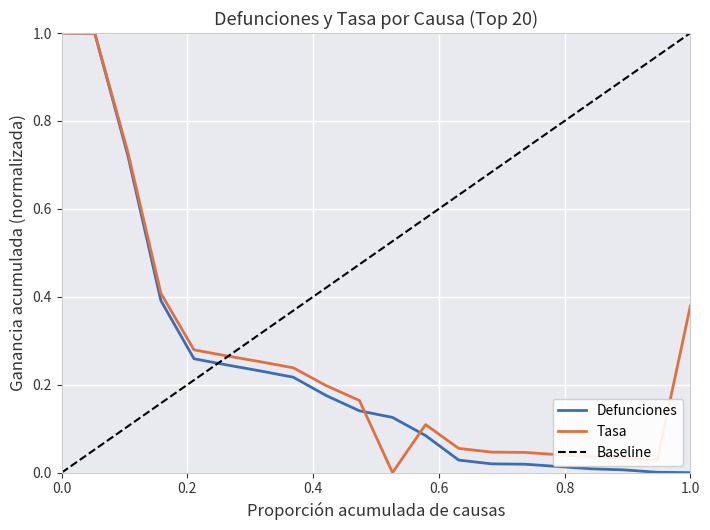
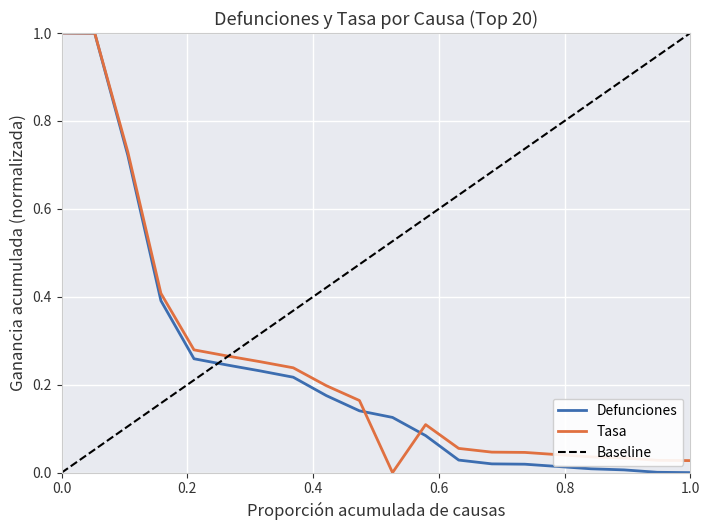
  {
    "Defunciones": {
      "1.0": 0.00
    },
    "Tasa": {
-     "1.0": 0.38
+     "1.0": 0.03
    },
    "Baseline": {
      "0.0": 0.00,
      "1.0": 1.00
    }
  }
